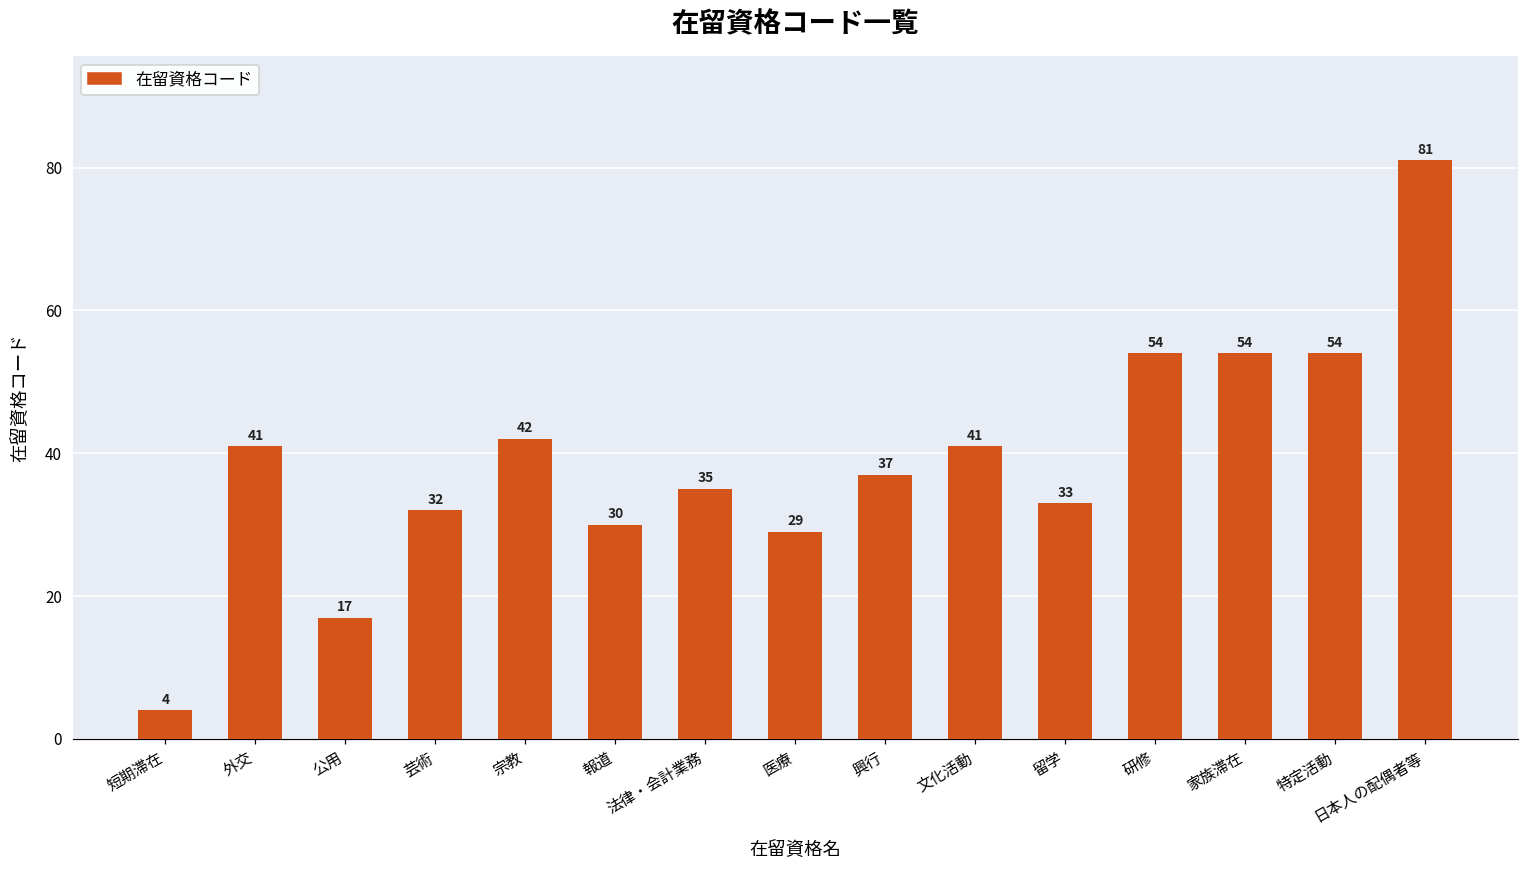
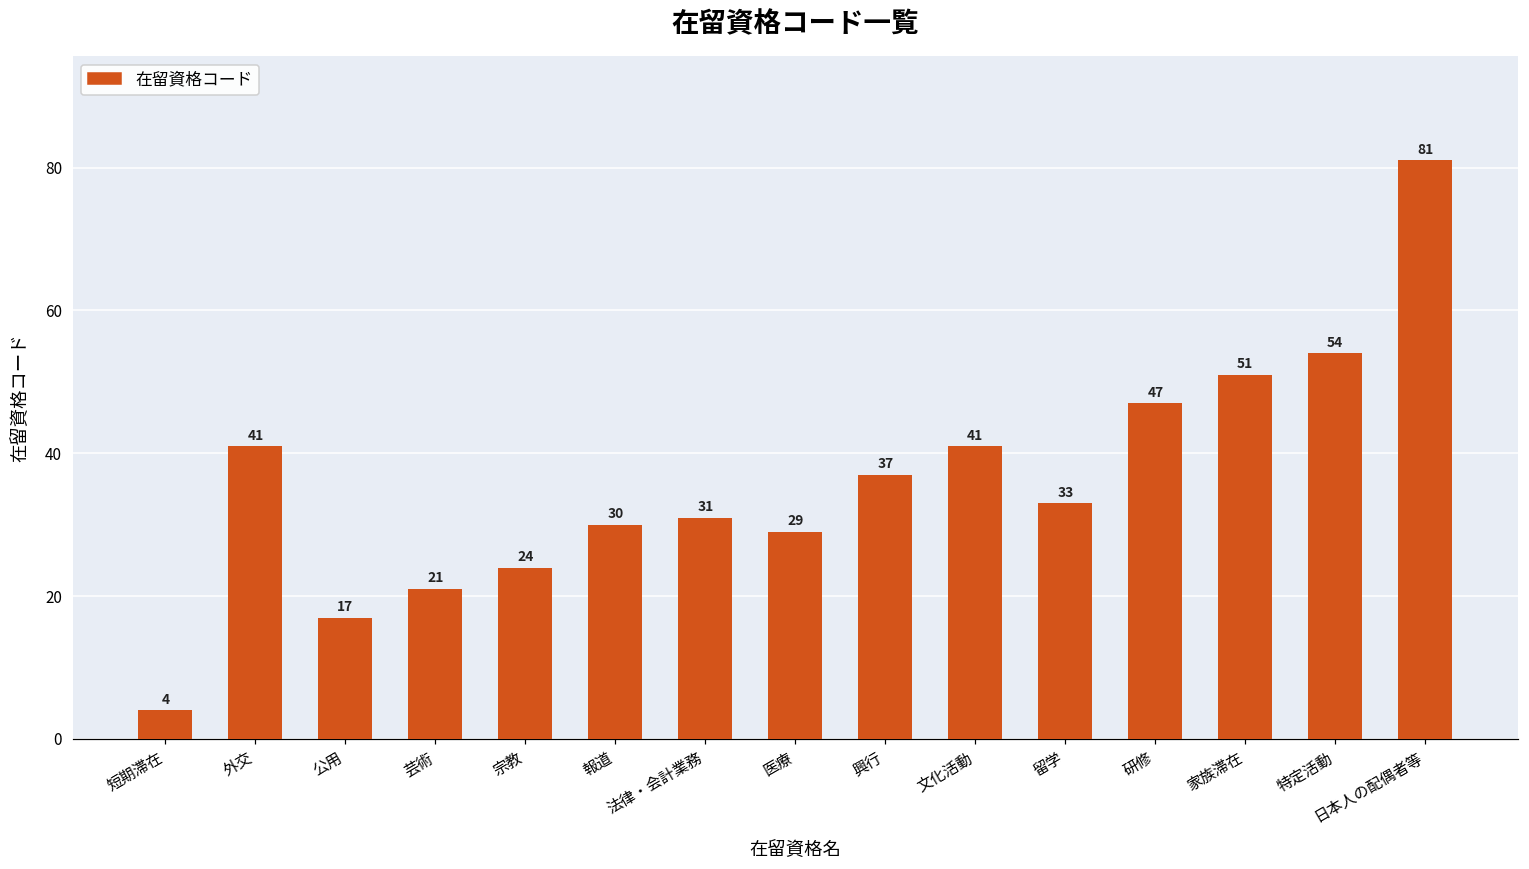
  {
    "短期滞在": 4,
    "外交": 41,
    "公用": 17,
-   "芸術": 32,
-   "宗教": 42,
+   "芸術": 21,
+   "宗教": 24,
    "報道": 30,
-   "法律・会計業務": 35,
+   "法律・会計業務": 31,
    "医療": 29,
    "興行": 37,
    "文化活動": 41,
    "留学": 33,
-   "研修": 54,
-   "家族滞在": 54,
+   "研修": 47,
+   "家族滞在": 51,
    "特定活動": 54,
    "日本人の配偶者等": 81
  }
